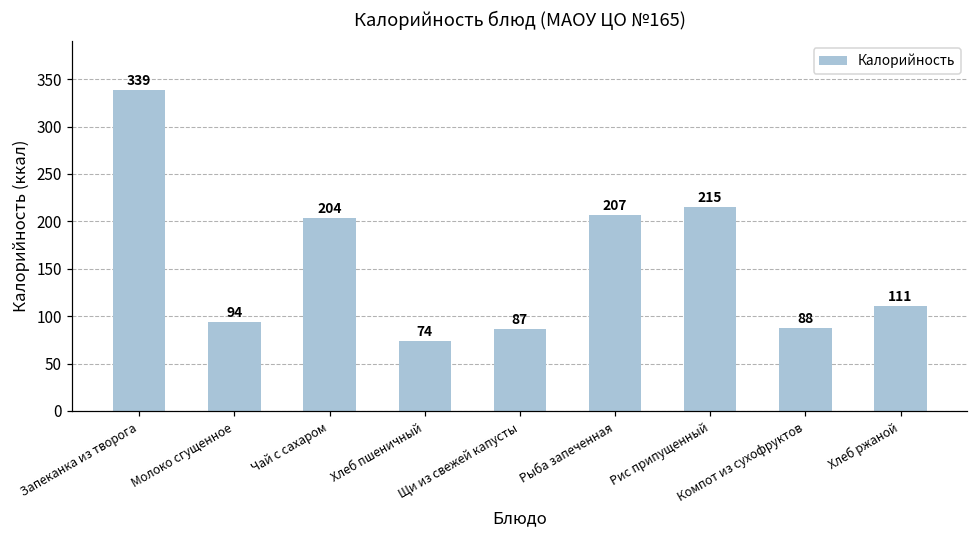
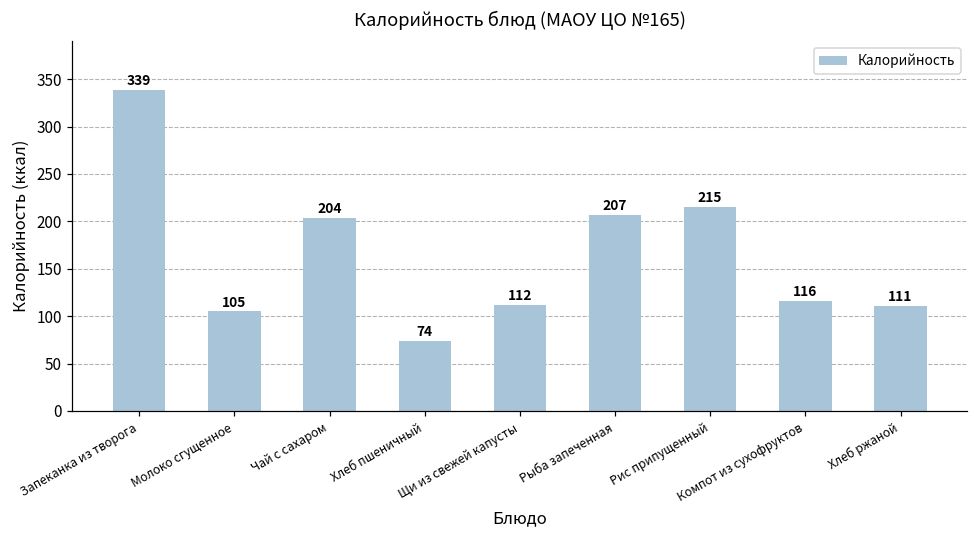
  {
    "Запеканка из творога": 339,
-   "Молоко сгущенное": 94,
+   "Молоко сгущенное": 105,
    "Чай с сахаром": 204,
    "Хлеб пшеничный": 74,
-   "Щи из свежей капусты": 87,
+   "Щи из свежей капусты": 112,
    "Рыба запеченная": 207,
    "Рис припущенный": 215,
-   "Компот из сухофруктов": 88,
+   "Компот из сухофруктов": 116,
    "Хлеб ржаной": 111
  }
